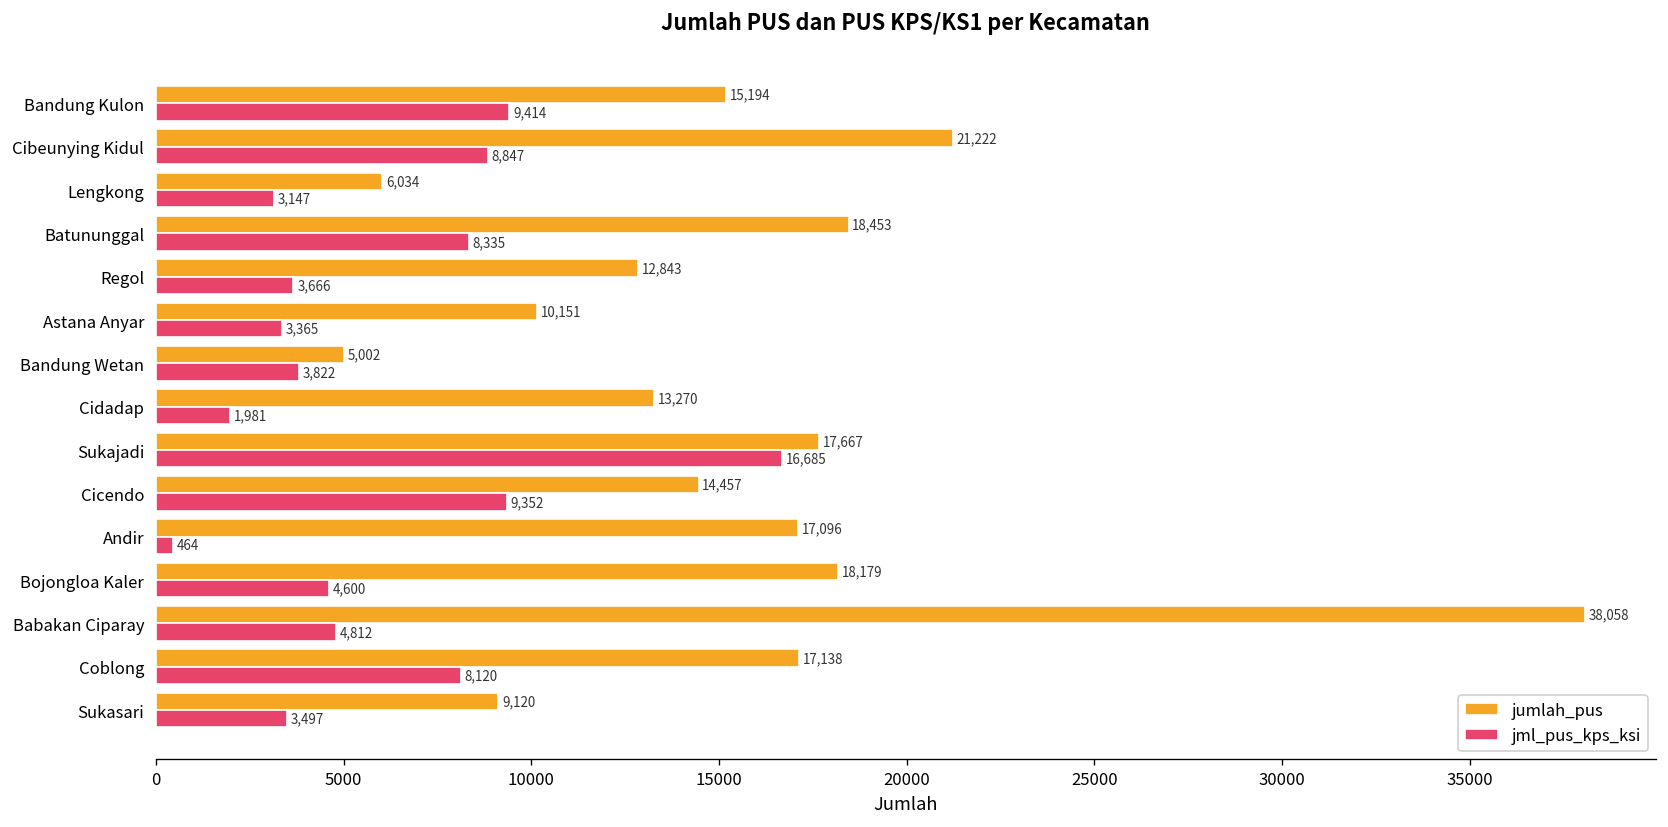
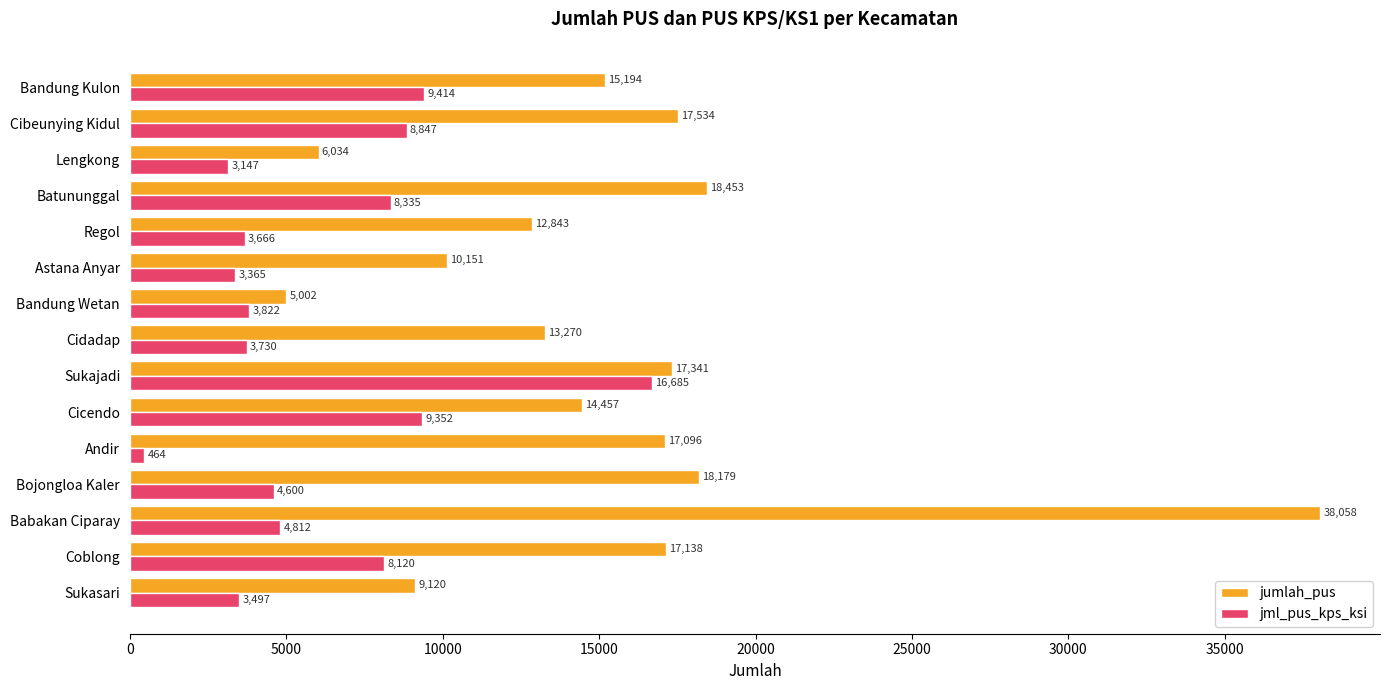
  {
    "jumlah_pus": {
      "Bandung Kulon": "15,194",
-     "Cibeunying Kidul": "21,222",
+     "Cibeunying Kidul": "17,534",
      "Lengkong": "6,034",
      "Batununggal": "18,453",
      "Regol": "12,843",
      "Astana Anyar": "10,151",
      "Bandung Wetan": "5,002",
      "Cidadap": "13,270",
-     "Sukajadi": "17,667",
+     "Sukajadi": "17,341",
      "Cicendo": "14,457",
      "Andir": "17,096",
      "Bojongloa Kaler": "18,179",
      "Babakan Ciparay": "38,058",
      "Coblong": "17,138",
      "Sukasari": "9,120"
    },
    "jml_pus_kps_ksi": {
      "Bandung Kulon": "9,414",
      "Cibeunying Kidul": "8,847",
      "Lengkong": "3,147",
      "Batununggal": "8,335",
      "Regol": "3,666",
      "Astana Anyar": "3,365",
      "Bandung Wetan": "3,822",
-     "Cidadap": "1,981",
+     "Cidadap": "3,730",
      "Sukajadi": "16,685",
      "Cicendo": "9,352",
      "Andir": "464",
      "Bojongloa Kaler": "4,600",
      "Babakan Ciparay": "4,812",
      "Coblong": "8,120",
      "Sukasari": "3,497"
    }
  }
